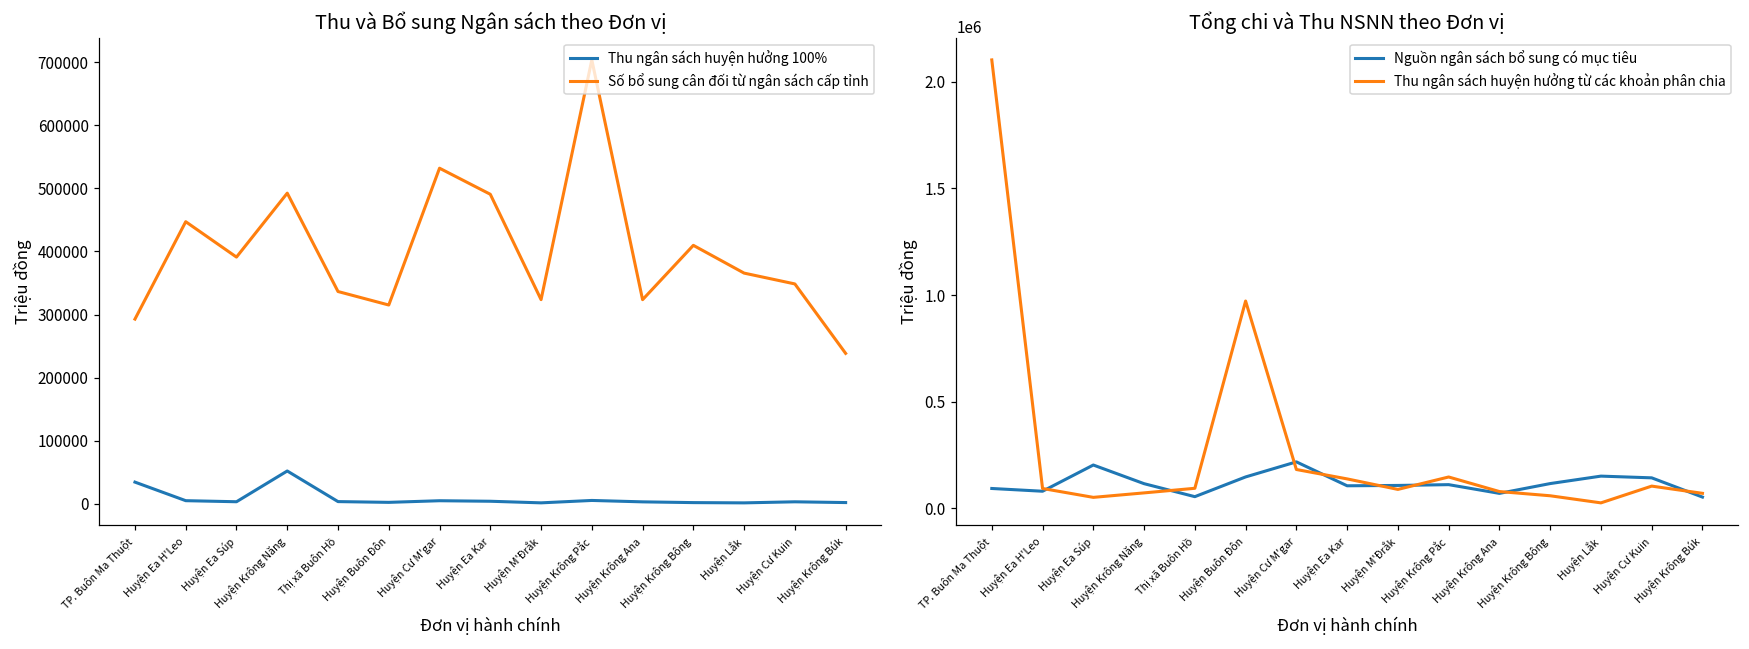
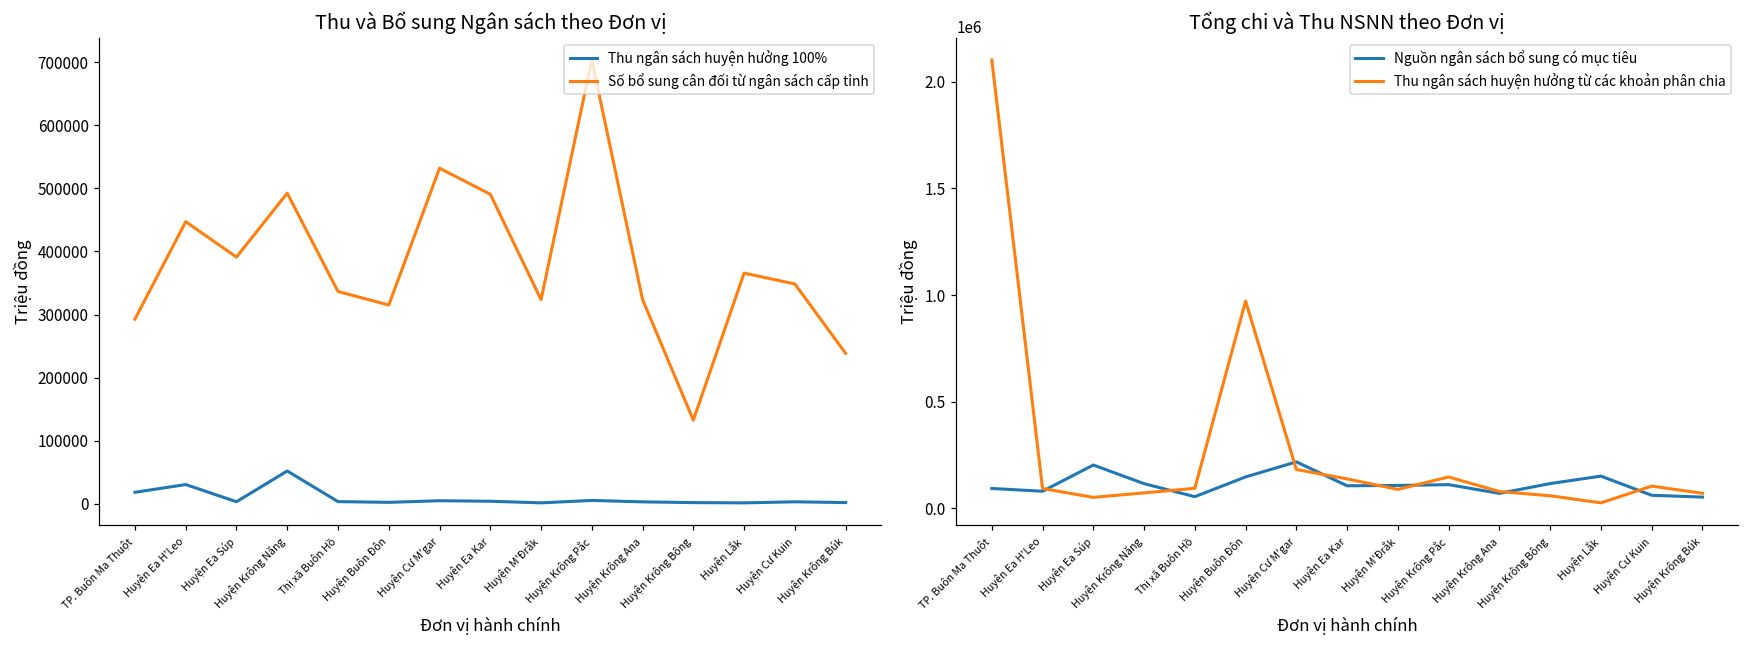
  {
    "Thu và Bổ sung Ngân sách theo Đơn vị": {
      "Thu ngân sách huyện hưởng 100%": {
-       "TP. Buôn Ma Thuột": 30000,
-       "Huyện Ea H'Leo": 10000,
+       "TP. Buôn Ma Thuột": 20000,
+       "Huyện Ea H'Leo": 30000,
        "Huyện Ea Súp": 0,
        "Huyện Krông Năng": 50000,
        "Thị xã Buôn Hồ": 0,
        "Huyện Buôn Đôn": 0,
        "Huyện Cư M'gar": 10000,
        "Huyện Ea Kar": 0,
        "Huyện M'Đrắk": 0,
        "Huyện Krông Pắc": 10000,
        "Huyện Krông Ana": 0,
        "Huyện Krông Bông": 0,
        "Huyện Lắk": 0,
        "Huyện Cư Kuin": 0,
        "Huyện Krông Búk": 0
      },
      "Số bổ sung cân đối từ ngân sách cấp tỉnh": {
        "TP. Buôn Ma Thuột": 290000,
        "Huyện Ea H'Leo": 450000,
        "Huyện Ea Súp": 390000,
        "Huyện Krông Năng": 490000,
        "Thị xã Buôn Hồ": 340000,
        "Huyện Buôn Đôn": 320000,
        "Huyện Cư M'gar": 530000,
        "Huyện Ea Kar": 490000,
        "Huyện M'Đrắk": 320000,
        "Huyện Krông Ana": 320000,
-       "Huyện Krông Bông": 410000,
+       "Huyện Krông Bông": 130000,
        "Huyện Lắk": 370000,
        "Huyện Cư Kuin": 350000,
        "Huyện Krông Búk": 240000
      }
    },
    "Tổng chi và Thu NSNN theo Đơn vị": {
      "Nguồn ngân sách bổ sung có mục tiêu": {
        "TP. Buôn Ma Thuột": 90000,
        "Huyện Ea Súp": 200000,
        "Huyện Krông Năng": 120000,
        "Thị xã Buôn Hồ": 50000,
        "Huyện Buôn Đôn": 150000,
        "Huyện Cư M'gar": 220000,
        "Huyện Ea Kar": 110000,
        "Huyện M'Đrắk": 110000,
        "Huyện Krông Pắc": 110000,
        "Huyện Krông Bông": 120000,
        "Huyện Lắk": 150000,
-       "Huyện Cư Kuin": 140000,
+       "Huyện Cư Kuin": 60000,
        "Huyện Krông Búk": 50000
      },
      "Thu ngân sách huyện hưởng từ các khoản phân chia": {
        "TP. Buôn Ma Thuột": 2100000,
        "Huyện Ea Súp": 50000,
        "Huyện Krông Năng": 70000,
        "Thị xã Buôn Hồ": 90000,
        "Huyện Buôn Đôn": 970000,
        "Huyện Cư M'gar": 180000,
        "Huyện Ea Kar": 140000,
        "Huyện M'Đrắk": 90000,
        "Huyện Krông Pắc": 150000,
        "Huyện Krông Bông": 60000,
        "Huyện Lắk": 30000,
        "Huyện Cư Kuin": 100000,
        "Huyện Krông Búk": 70000
      }
    }
  }
